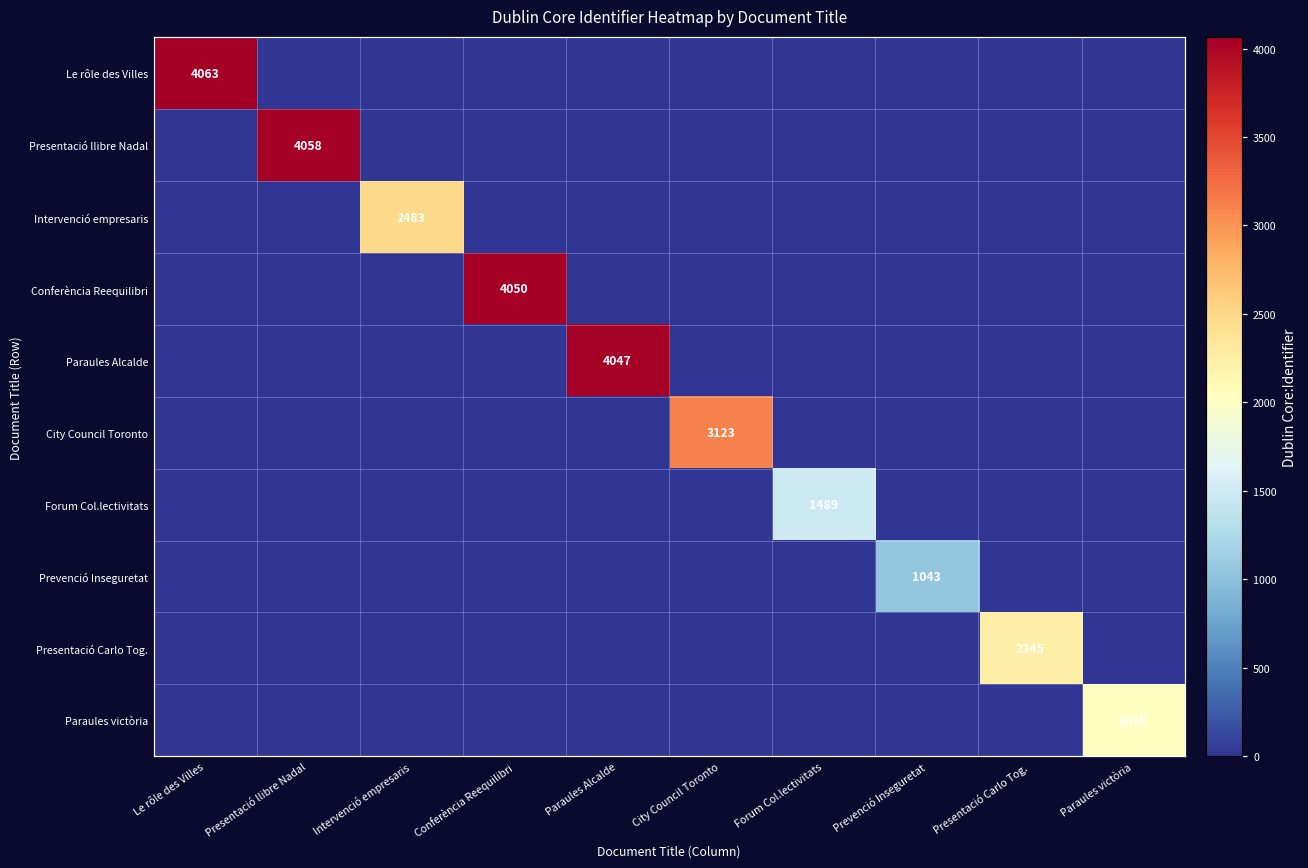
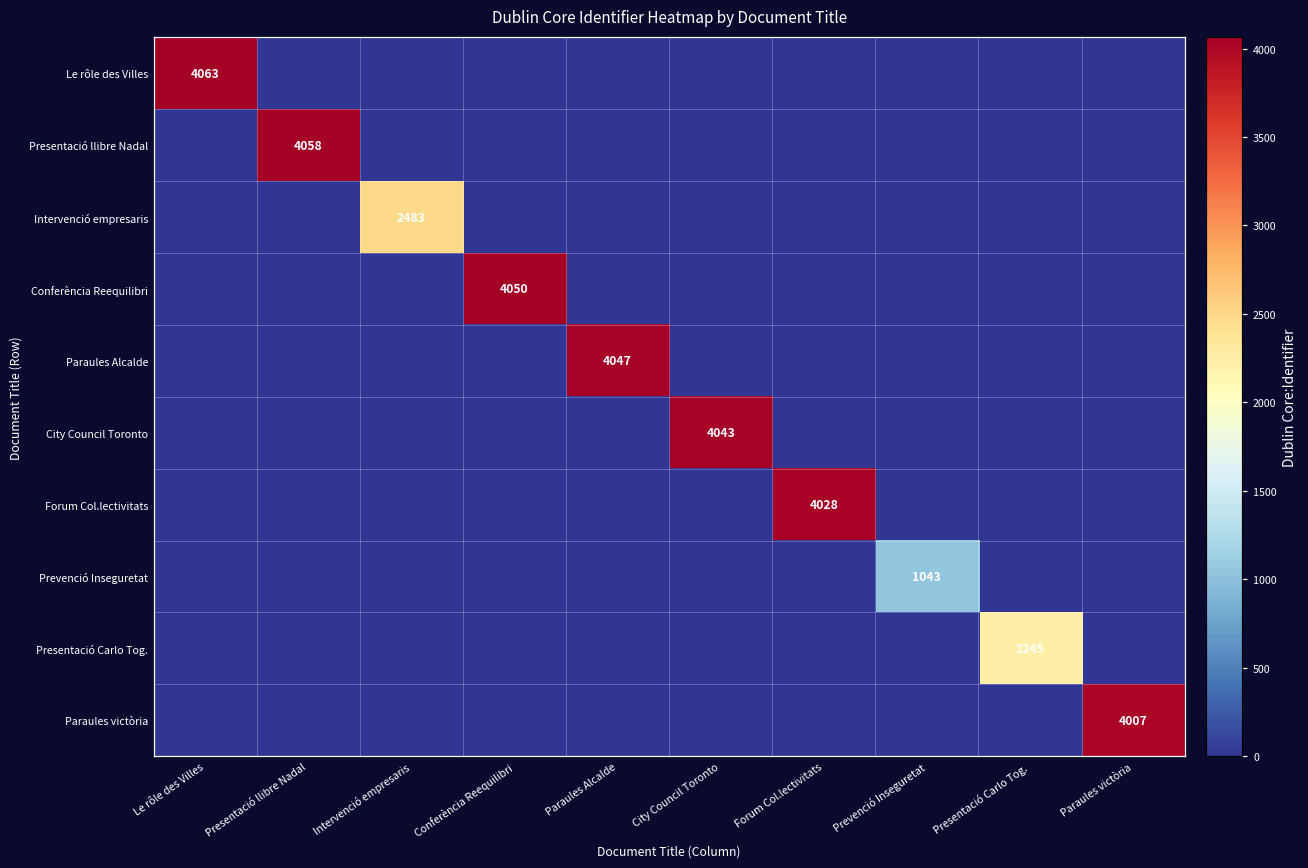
  {
    "Le rôle des Villes": {
      "Le rôle des Villes": 4063
    },
    "Presentació llibre Nadal": {
      "Presentació llibre Nadal": 4058
    },
    "Intervenció empresaris": {
      "Intervenció empresaris": 2483
    },
    "Conferència Reequilibri": {
      "Conferència Reequilibri": 4050
    },
    "Paraules Alcalde": {
      "Paraules Alcalde": 4047
    },
    "City Council Toronto": {
-     "City Council Toronto": 3123
+     "City Council Toronto": 4043
    },
    "Forum Col.lectivitats": {
-     "Forum Col.lectivitats": 1489
+     "Forum Col.lectivitats": 4028
    },
    "Prevenció Inseguretat": {
      "Prevenció Inseguretat": 1043
    },
    "Presentació Carlo Tog.": {
      "Presentació Carlo Tog.": 2245
    },
    "Paraules victòria": {
-     "Paraules victòria": 2018
+     "Paraules victòria": 4007
    }
  }
